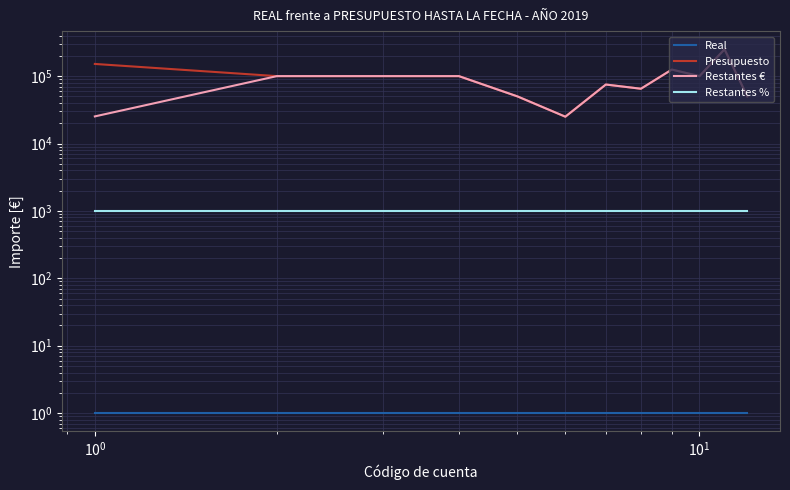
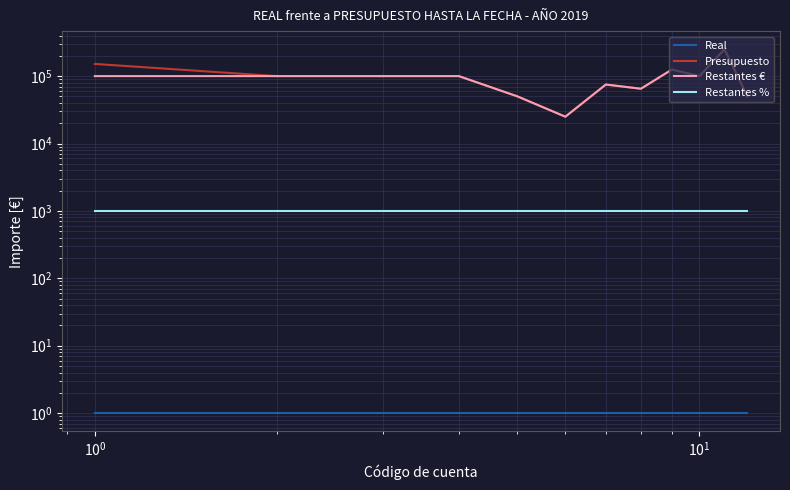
  {
    "Real": {
      "10^0": 1,
      "10^1": 1
    },
    "Presupuesto": {
      "10^0": 150000
    },
    "Restantes €": {
-     "10^0": 25000
+     "10^0": 100000
    },
    "Restantes %": {
      "10^0": 1000,
      "10^1": 1000
    }
  }
